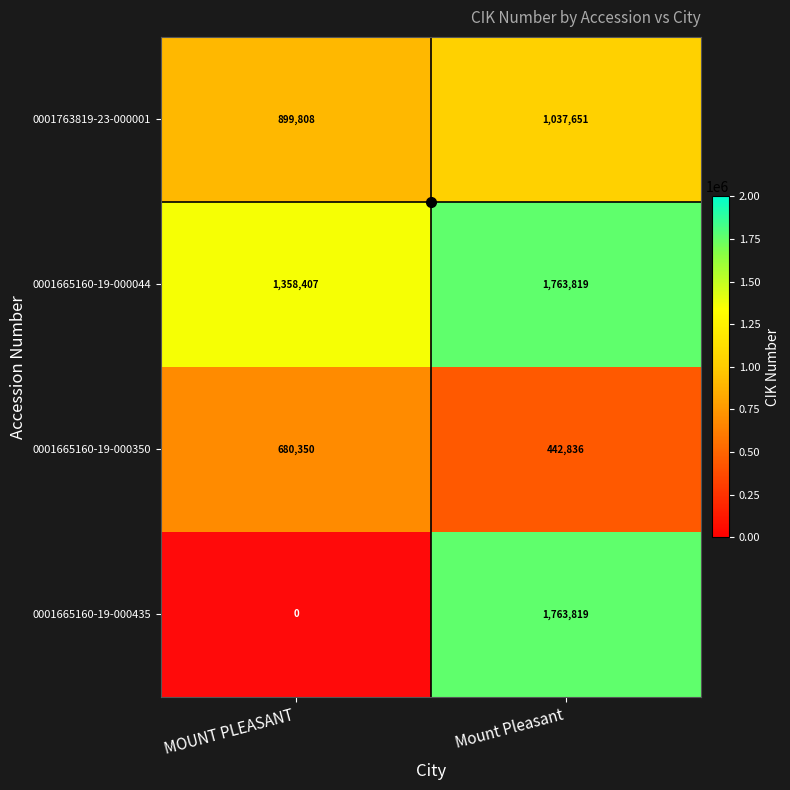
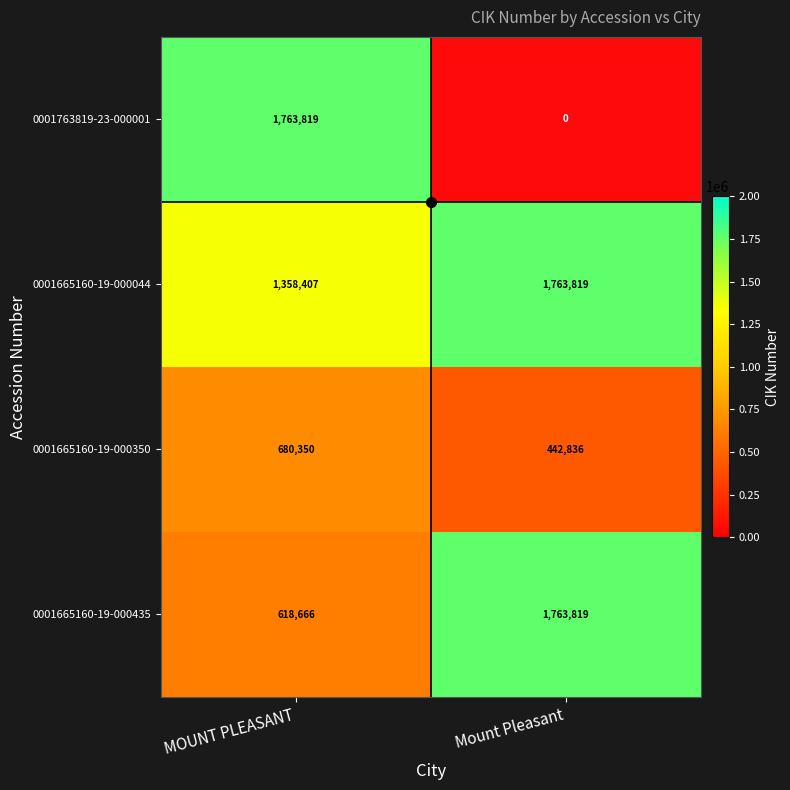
  {
    "0001763819-23-000001": {
-     "MOUNT PLEASANT": "899,808",
-     "Mount Pleasant": "1,037,651"
+     "MOUNT PLEASANT": "1,763,819",
+     "Mount Pleasant": "0"
    },
    "0001665160-19-000044": {
      "MOUNT PLEASANT": "1,358,407",
      "Mount Pleasant": "1,763,819"
    },
    "0001665160-19-000350": {
      "MOUNT PLEASANT": "680,350",
      "Mount Pleasant": "442,836"
    },
    "0001665160-19-000435": {
-     "MOUNT PLEASANT": "0",
+     "MOUNT PLEASANT": "618,666",
      "Mount Pleasant": "1,763,819"
    }
  }
